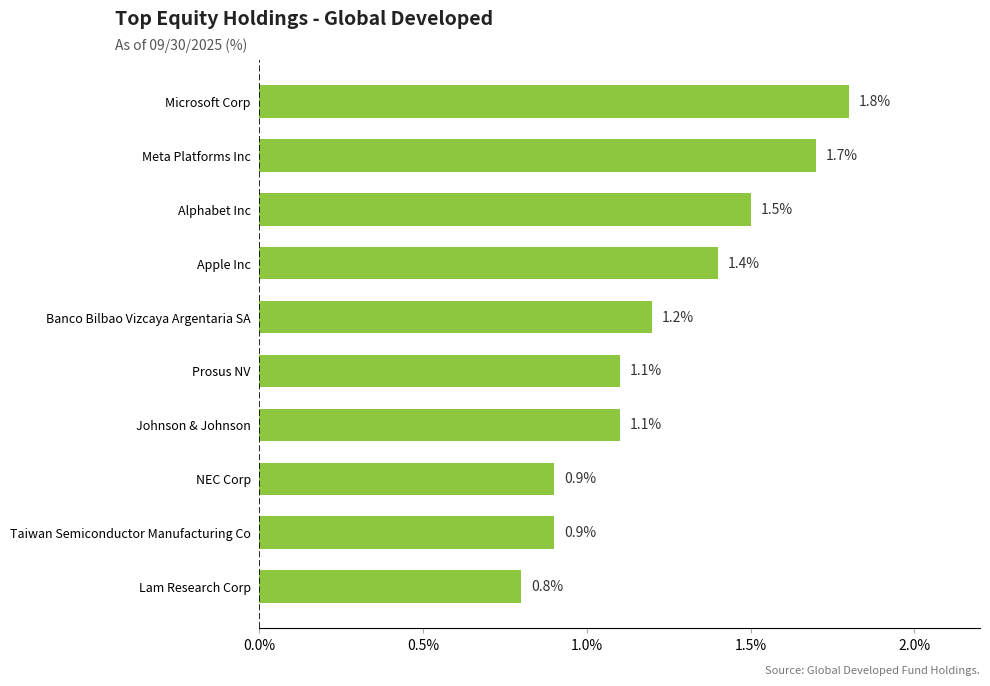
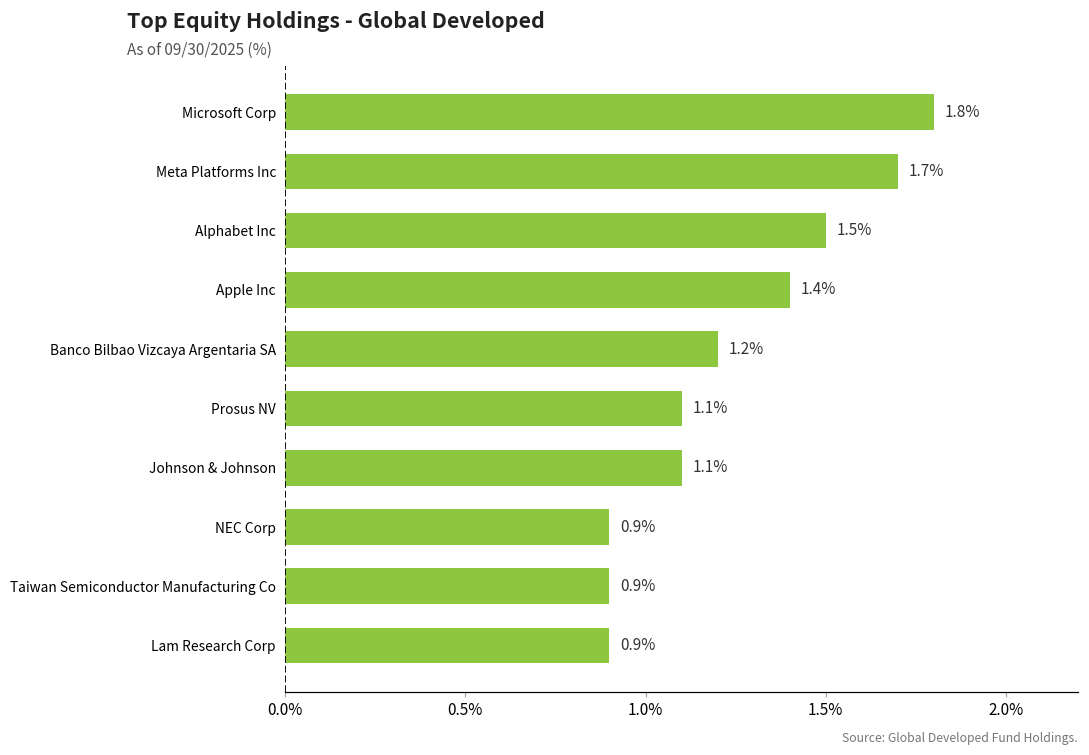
  {
    "Microsoft Corp": "1.8%",
    "Meta Platforms Inc": "1.7%",
    "Alphabet Inc": "1.5%",
    "Apple Inc": "1.4%",
    "Banco Bilbao Vizcaya Argentaria SA": "1.2%",
    "Prosus NV": "1.1%",
    "Johnson & Johnson": "1.1%",
    "NEC Corp": "0.9%",
    "Taiwan Semiconductor Manufacturing Co": "0.9%",
-   "Lam Research Corp": "0.8%"
+   "Lam Research Corp": "0.9%"
  }
